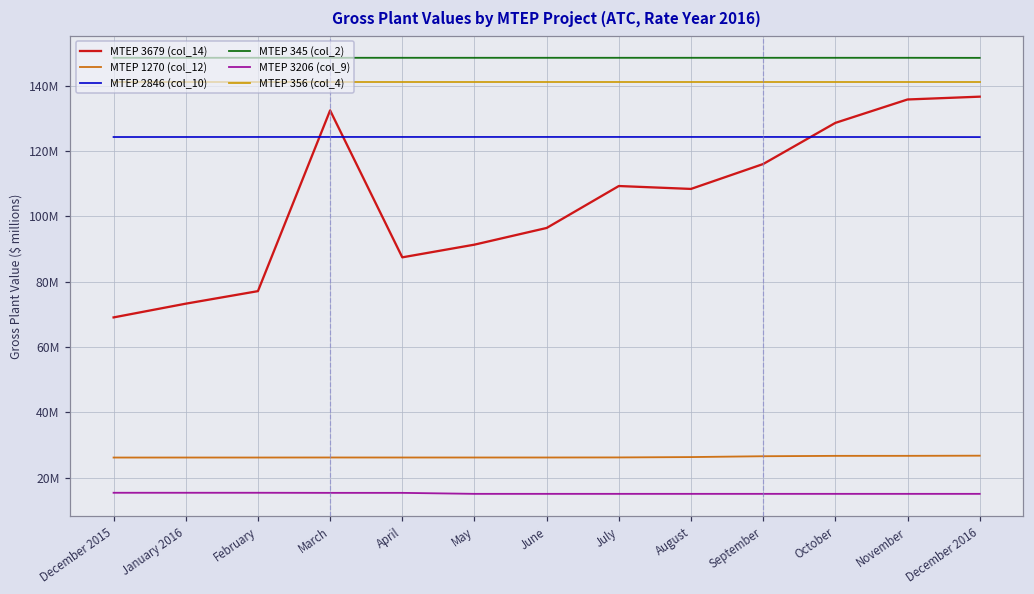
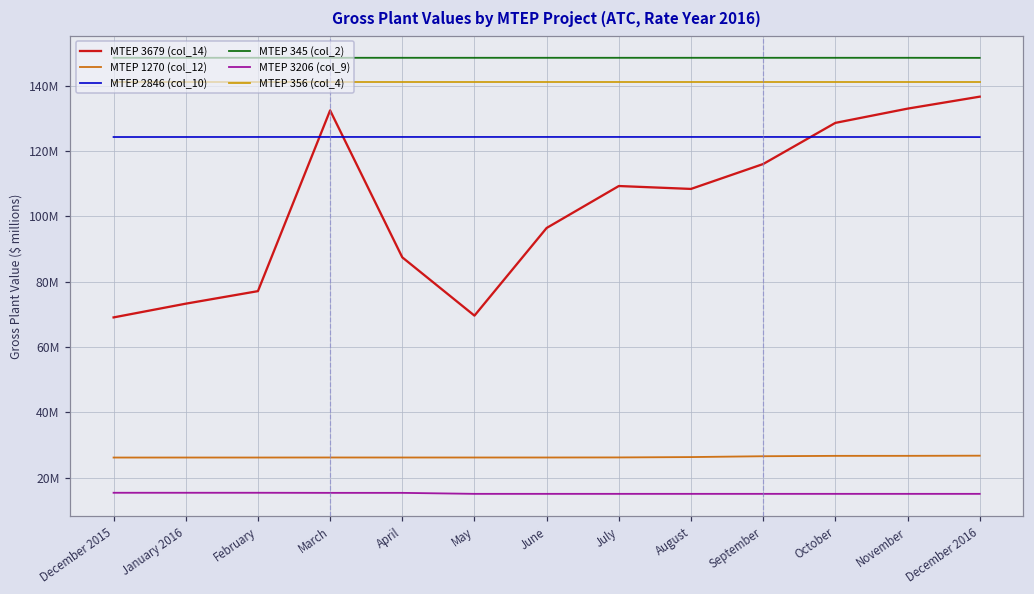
  {
    "MTEP 3679 (col_14)": {
      "December 2015": 69000000,
      "January 2016": 73000000,
      "February": 77000000,
      "March": 132000000,
      "April": 87000000,
-     "May": 91000000,
+     "May": 70000000,
      "June": 96000000,
      "July": 109000000,
      "August": 108000000,
      "September": 116000000,
      "October": 129000000,
-     "November": 136000000,
+     "November": 133000000,
      "December 2016": 137000000
    },
    "MTEP 2846 (col_10)": {
      "December 2015": 124000000,
      "January 2016": 124000000,
      "February": 124000000,
      "March": 124000000,
      "April": 124000000,
      "May": 124000000,
      "June": 124000000,
      "July": 124000000,
      "August": 124000000,
      "September": 124000000,
      "October": 124000000,
      "November": 124000000,
      "December 2016": 124000000
    },
    "MTEP 345 (col_2)": {
      "April": 149000000,
      "May": 149000000,
      "June": 149000000,
      "July": 149000000,
      "August": 149000000,
      "September": 149000000,
      "October": 149000000,
      "November": 149000000,
      "December 2016": 148000000
    },
    "MTEP 3206 (col_9)": {
      "December 2015": 15000000,
      "January 2016": 15000000,
      "February": 15000000,
      "March": 15000000,
      "April": 15000000,
      "May": 15000000,
      "June": 15000000,
      "July": 15000000,
      "August": 15000000,
      "September": 15000000,
      "October": 15000000,
      "November": 15000000,
      "December 2016": 15000000
    }
  }
